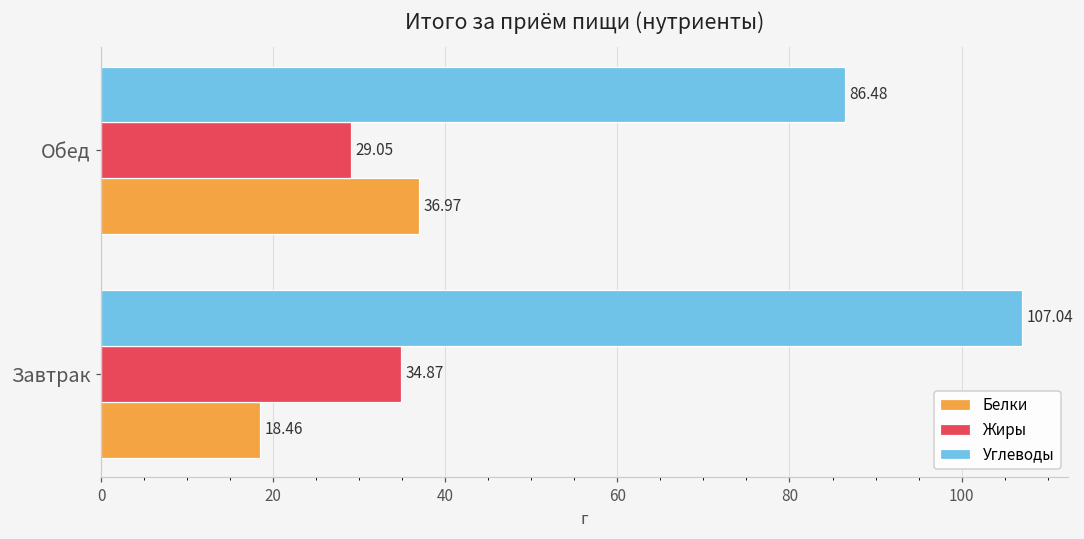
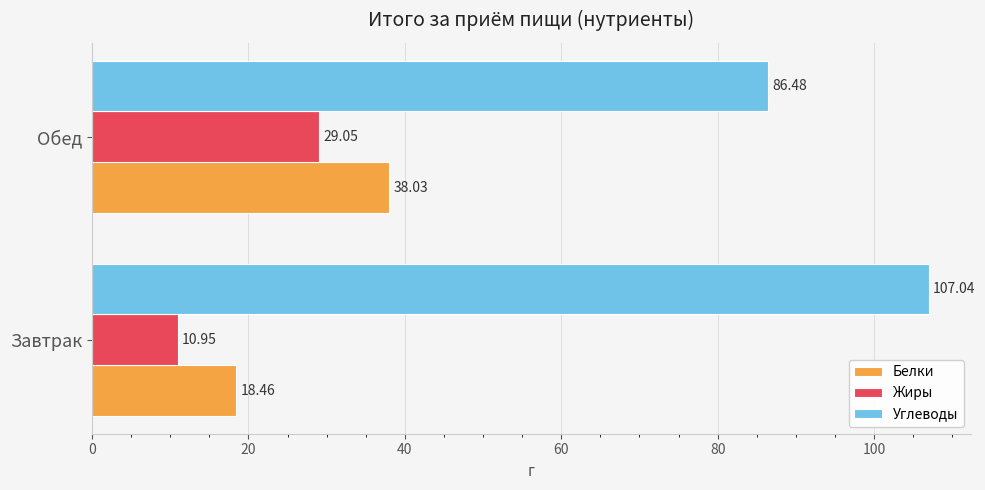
  {
    "Белки": {
-     "Обед": 36.97,
+     "Обед": 38.03,
      "Завтрак": 18.46
    },
    "Жиры": {
      "Обед": 29.05,
-     "Завтрак": 34.87
+     "Завтрак": 10.95
    },
    "Углеводы": {
      "Обед": 86.48,
      "Завтрак": 107.04
    }
  }
